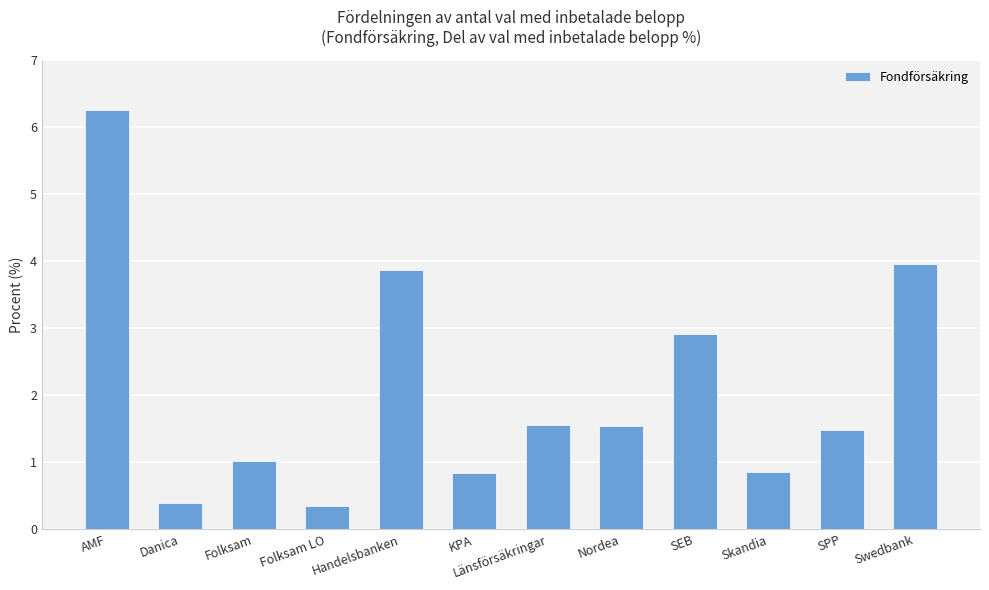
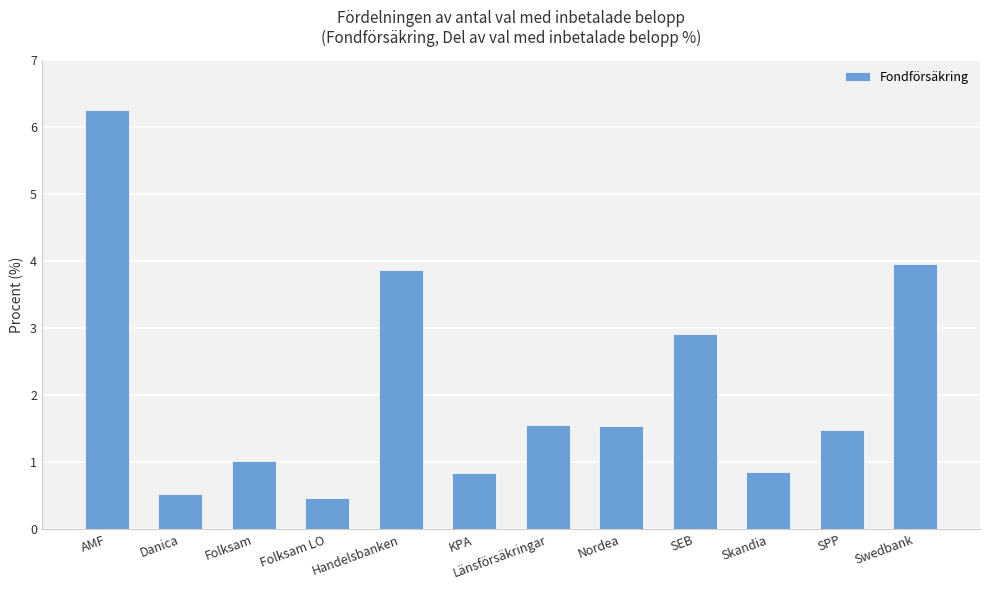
  {
    "AMF": 6.3,
-   "Danica": 0.4,
+   "Danica": 0.5,
    "Folksam": 1.0,
-   "Folksam LO": 0.3,
+   "Folksam LO": 0.5,
    "Handelsbanken": 3.9,
    "KPA": 0.8,
    "Länsförsäkringar": 1.6,
    "Nordea": 1.5,
    "SEB": 2.9,
    "Skandia": 0.9,
    "SPP": 1.5,
    "Swedbank": 4.0
  }
